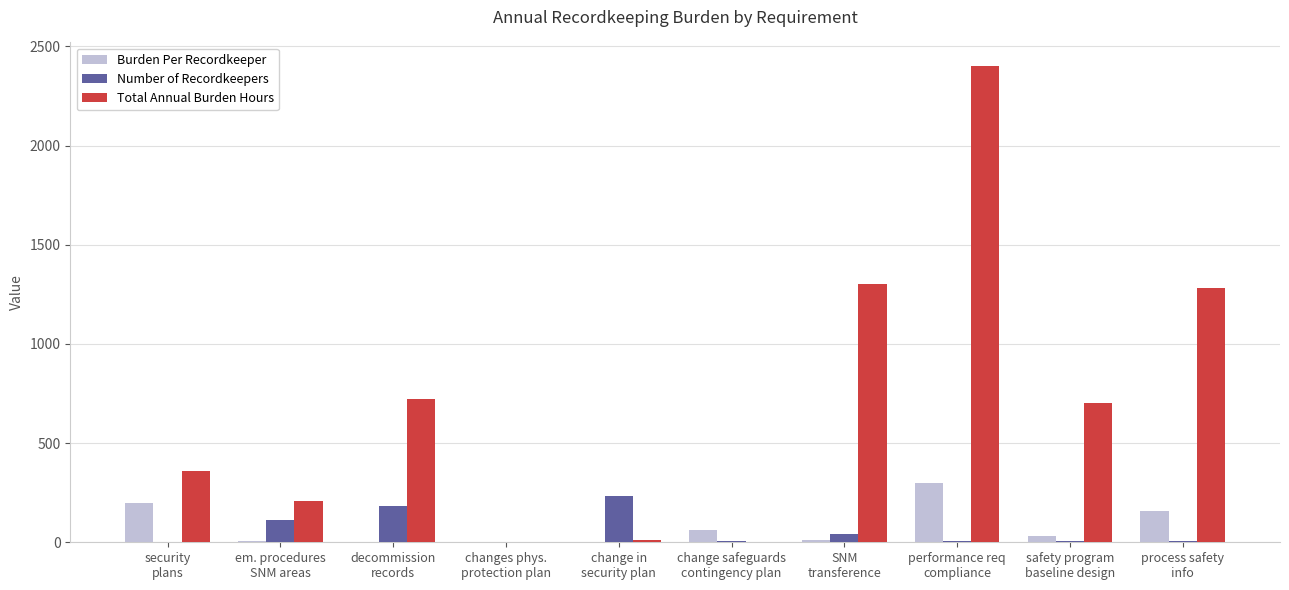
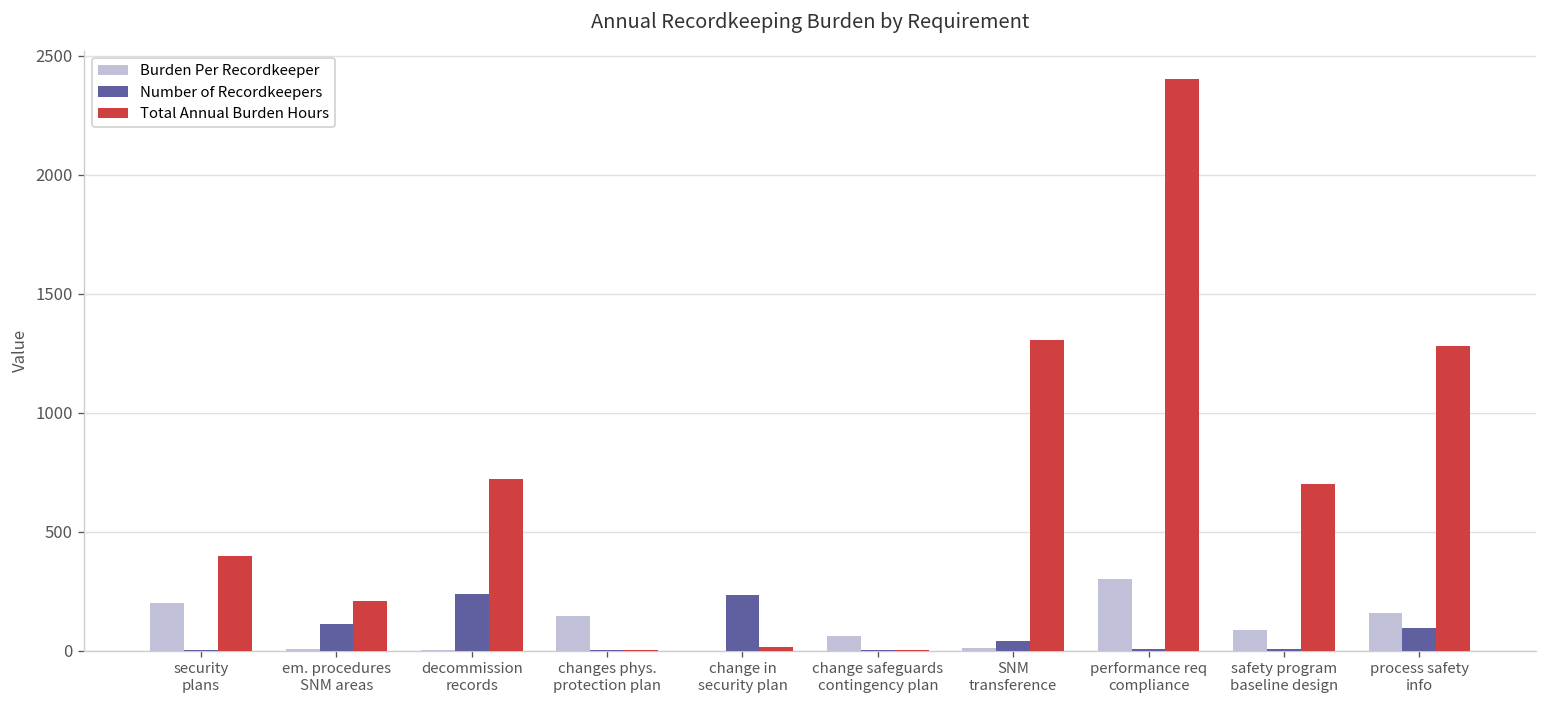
  {
    "Burden Per Recordkeeper": {
      "security plans": 200,
-     "changes phys. protection plan": 0,
+     "changes phys. protection plan": 150,
      "change safeguards contingency plan": 60,
      "performance req compliance": 300,
-     "safety program baseline design": 30,
+     "safety program baseline design": 90,
      "process safety info": 160
    },
    "Number of Recordkeepers": {
      "em. procedures SNM areas": 110,
-     "decommission records": 180,
+     "decommission records": 240,
      "change in security plan": 230,
      "SNM transference": 40,
-     "process safety info": 10
+     "process safety info": 100
    },
    "Total Annual Burden Hours": {
-     "security plans": 360,
+     "security plans": 400,
      "em. procedures SNM areas": 210,
      "decommission records": 720,
      "change in security plan": 10,
      "SNM transference": 1300,
      "performance req compliance": 2400,
      "safety program baseline design": 700,
      "process safety info": 1280
    }
  }
